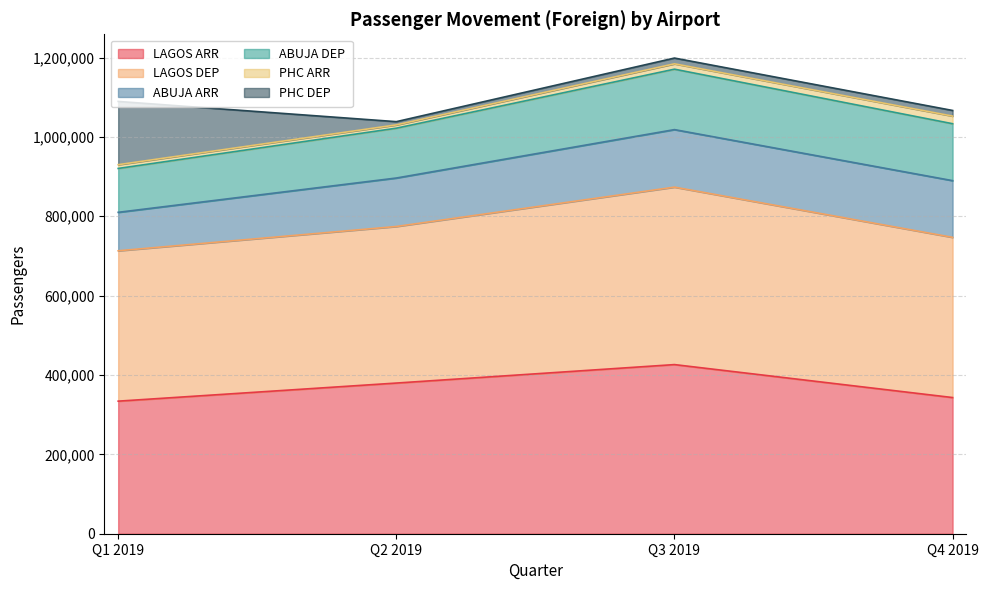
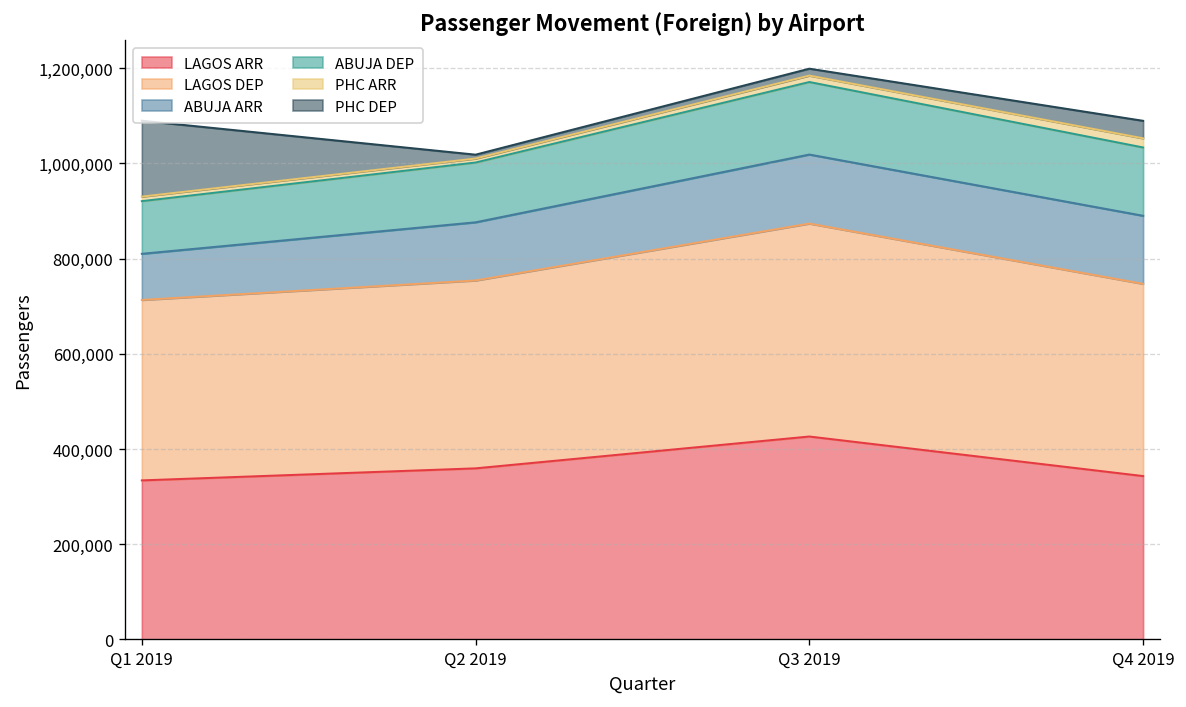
  {
    "LAGOS ARR": {
      "Q1 2019": "330,000",
-     "Q2 2019": "380,000",
+     "Q2 2019": "360,000",
      "Q3 2019": "430,000",
      "Q4 2019": "340,000"
    },
    "PHC DEP": {
      "Q2 2019": "10,000",
      "Q3 2019": "10,000",
-     "Q4 2019": "10,000"
+     "Q4 2019": "40,000"
    }
  }
